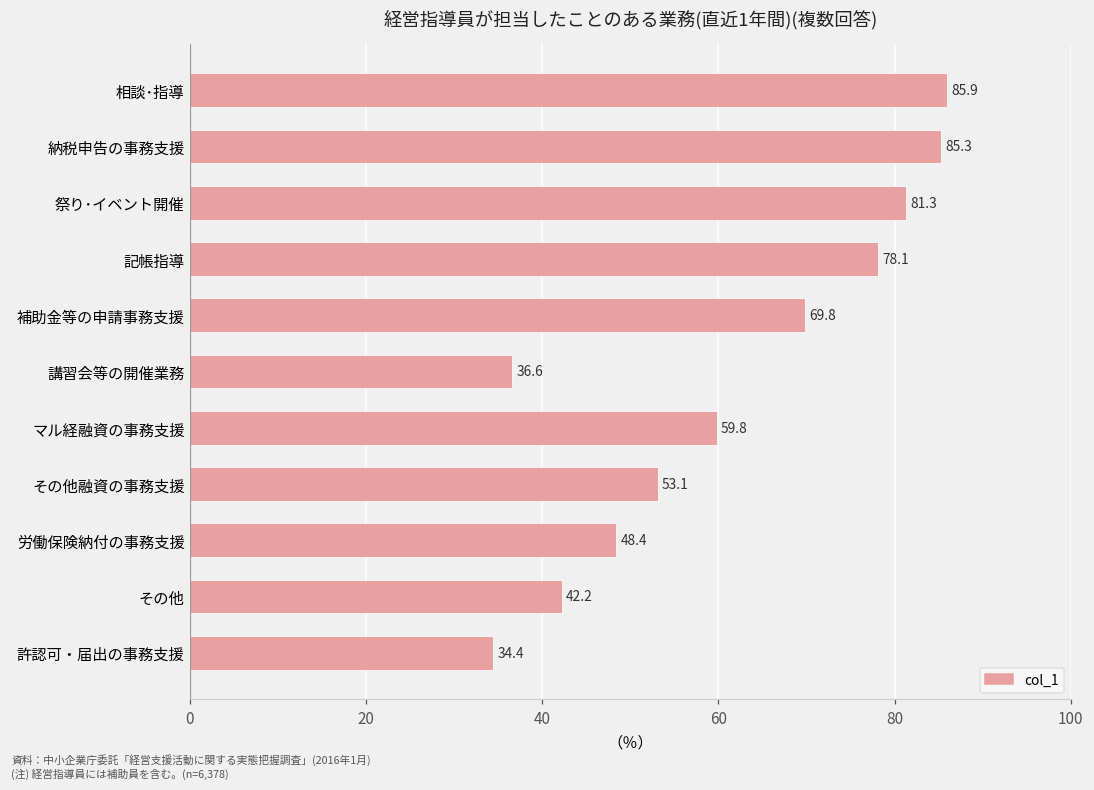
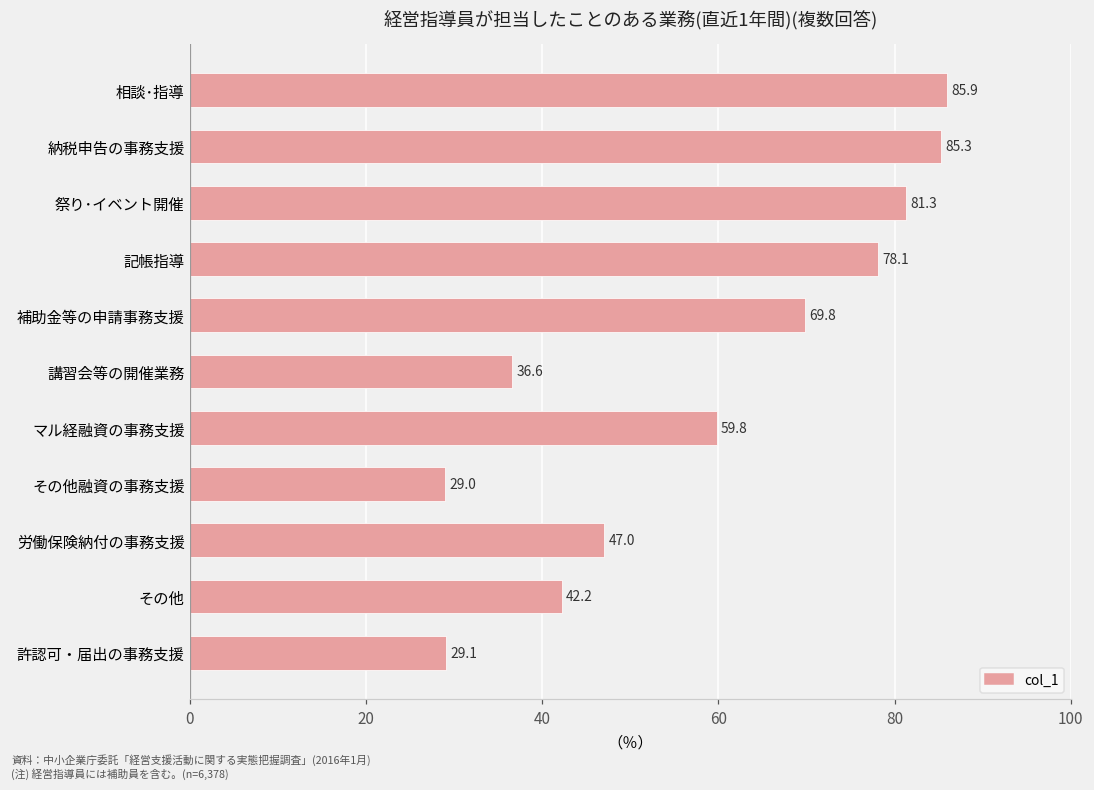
  {
    "相談･指導": 85.9,
    "納税申告の事務支援": 85.3,
    "祭り･イベント開催": 81.3,
    "記帳指導": 78.1,
    "補助金等の申請事務支援": 69.8,
    "講習会等の開催業務": 36.6,
    "マル経融資の事務支援": 59.8,
-   "その他融資の事務支援": 53.1,
-   "労働保険納付の事務支援": 48.4,
+   "その他融資の事務支援": 29.0,
+   "労働保険納付の事務支援": 47.0,
    "その他": 42.2,
-   "許認可・届出の事務支援": 34.4
+   "許認可・届出の事務支援": 29.1
  }
